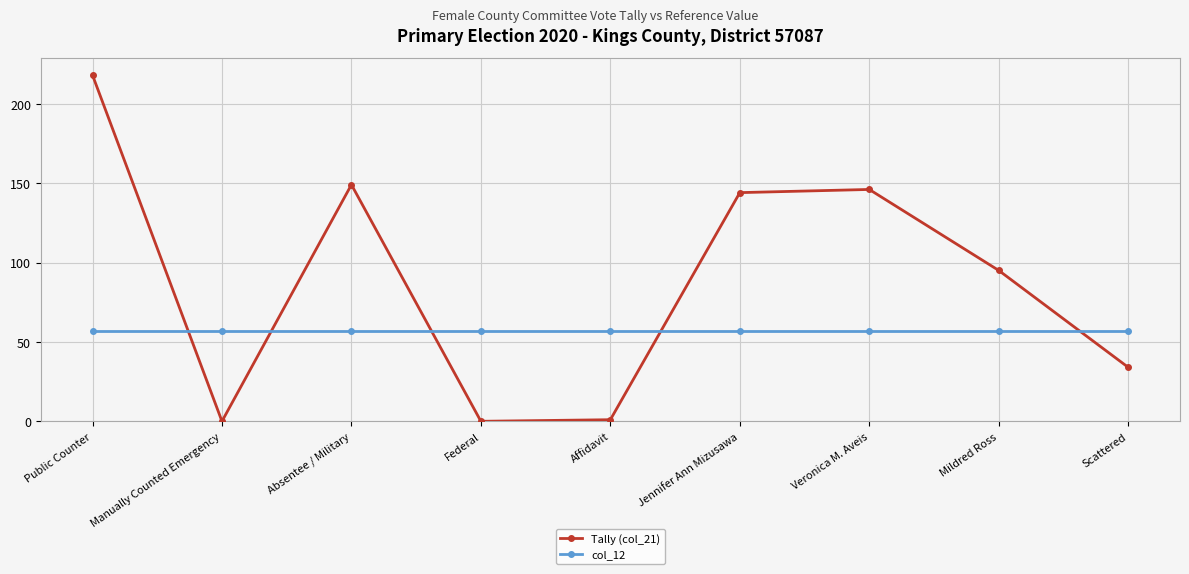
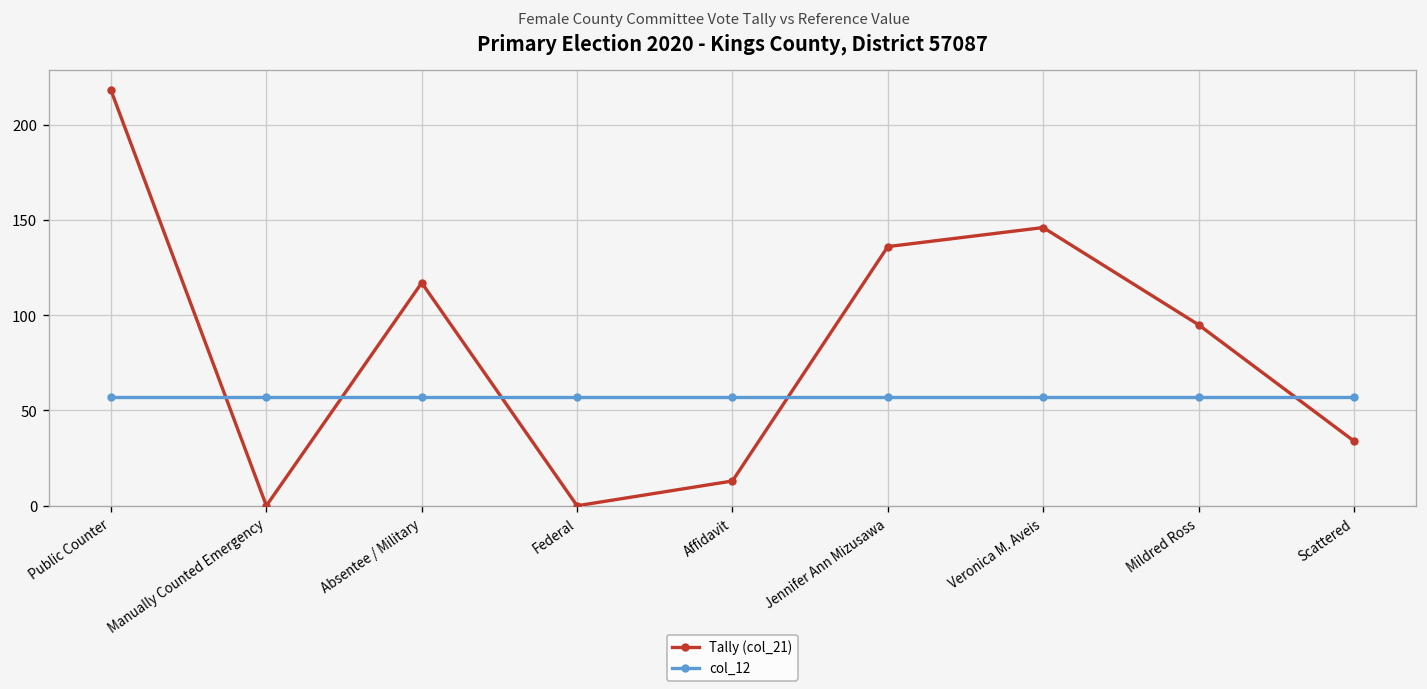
  {
    "Tally (col_21)": {
      "Public Counter": 218,
      "Manually Counted Emergency": 0,
-     "Absentee / Military": 149,
+     "Absentee / Military": 117,
      "Federal": 0,
-     "Affidavit": 1,
-     "Jennifer Ann Mizusawa": 144,
+     "Affidavit": 13,
+     "Jennifer Ann Mizusawa": 136,
      "Veronica M. Aveis": 146,
      "Mildred Ross": 95,
      "Scattered": 34
    },
    "col_12": {
      "Public Counter": 57,
      "Manually Counted Emergency": 57,
      "Absentee / Military": 57,
      "Federal": 57,
      "Affidavit": 57,
      "Jennifer Ann Mizusawa": 57,
      "Veronica M. Aveis": 57,
      "Mildred Ross": 57,
      "Scattered": 57
    }
  }
